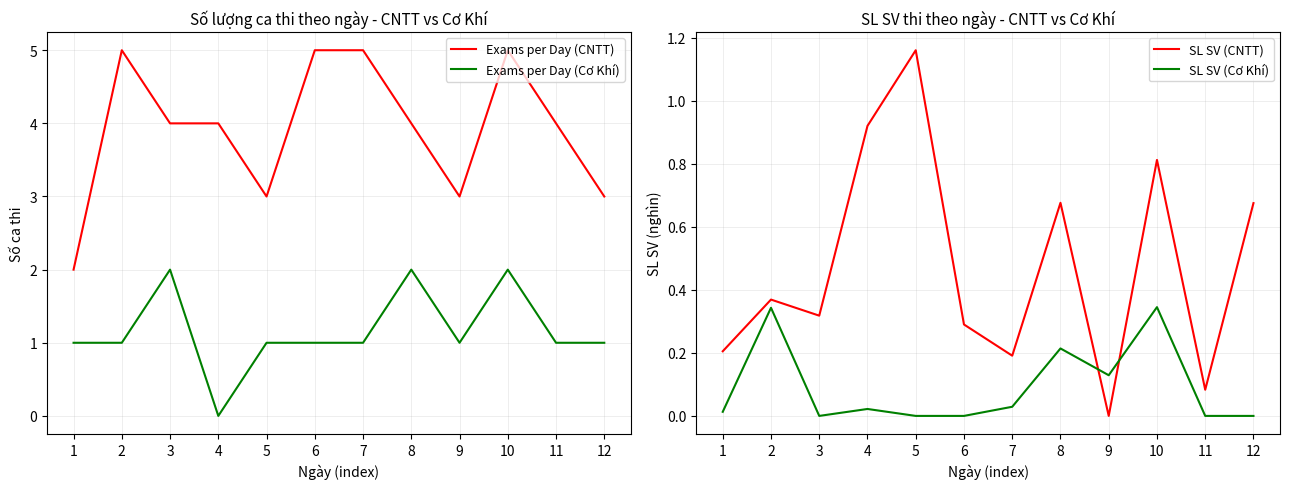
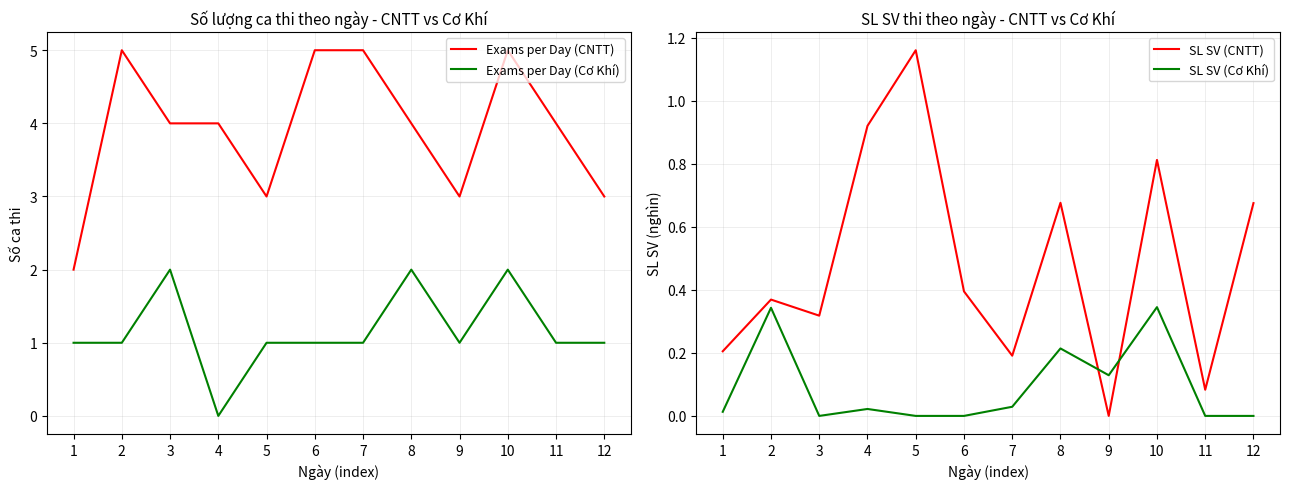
  {
    "Số lượng ca thi theo ngày - CNTT vs Cơ Khí": {
      "Exams per Day (CNTT)": {
        "1": 2.0,
        "2": 5.0,
        "3": 4.0,
        "4": 4.0,
        "5": 3.0,
        "6": 5.0,
        "7": 5.0,
        "8": 4.0,
        "9": 3.0,
        "11": 4.0,
        "12": 3.0
      },
      "Exams per Day (Cơ Khí)": {
        "1": 1.0,
        "2": 1.0,
        "3": 2.0,
        "4": 0.0,
        "5": 1.0,
        "6": 1.0,
        "7": 1.0,
        "8": 2.0,
        "9": 1.0,
        "10": 2.0,
        "11": 1.0,
        "12": 1.0
      }
    },
    "SL SV thi theo ngày - CNTT vs Cơ Khí": {
      "SL SV (CNTT)": {
        "1": 0.21,
        "2": 0.37,
        "3": 0.32,
        "4": 0.92,
        "5": 1.16,
-       "6": 0.29,
+       "6": 0.40,
        "7": 0.19,
        "8": 0.68,
        "9": 0.00,
        "10": 0.81,
        "11": 0.08,
        "12": 0.68
      },
      "SL SV (Cơ Khí)": {
        "1": 0.01,
        "2": 0.34,
        "3": 0.00,
        "4": 0.02,
        "5": 0.00,
        "6": 0.00,
        "7": 0.03,
        "8": 0.21,
        "9": 0.13,
        "10": 0.35,
        "11": 0.00,
        "12": 0.00
      }
    }
  }
